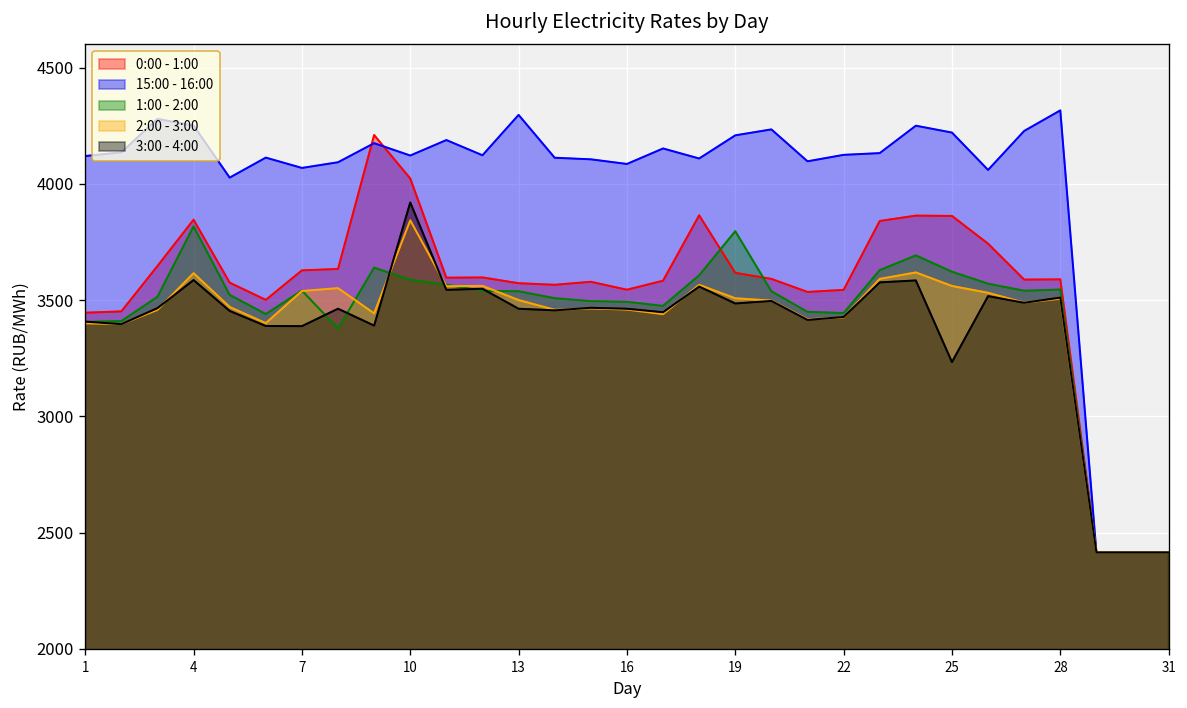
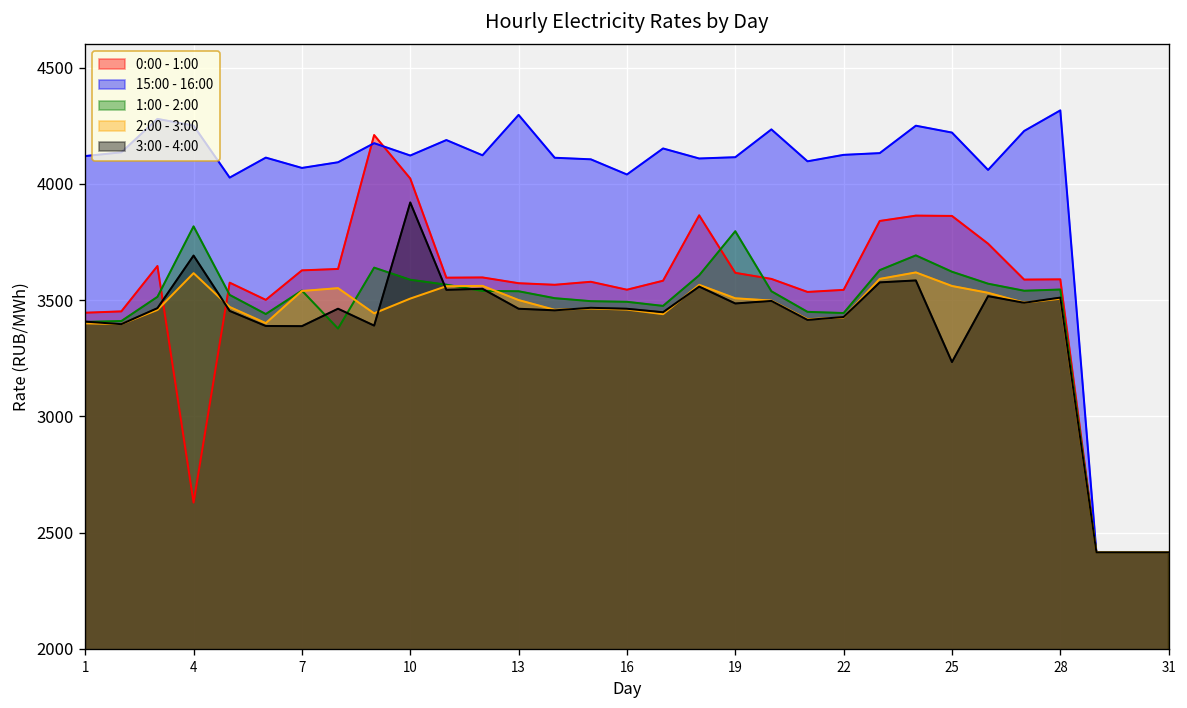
  {
    "0:00 - 1:00": {
      "1": 3450,
-     "4": 3850,
+     "4": 2630,
      "7": 3630,
      "10": 4020,
      "13": 3570,
      "16": 3540,
      "19": 3620,
      "22": 3540,
      "25": 3860,
      "28": 3590
    },
    "15:00 - 16:00": {
      "1": 4120,
      "7": 4070,
      "10": 4120,
      "13": 4300,
-     "16": 4090,
-     "19": 4210,
+     "16": 4040,
+     "19": 4110,
      "22": 4120,
      "25": 4220,
      "28": 4320
    },
    "1:00 - 2:00": {
      "4": 3820,
      "10": 3590,
      "13": 3540,
      "16": 3490,
      "19": 3800,
      "22": 3440,
      "25": 3620,
      "28": 3550
    },
    "2:00 - 3:00": {
      "4": 3620,
-     "10": 3840,
+     "10": 3510,
      "13": 3500,
      "19": 3510,
      "25": 3560
    },
    "3:00 - 4:00": {
-     "4": 3590,
+     "4": 3690,
      "7": 3390,
      "10": 3920,
      "13": 3460,
      "19": 3490,
      "25": 3230
    }
  }
